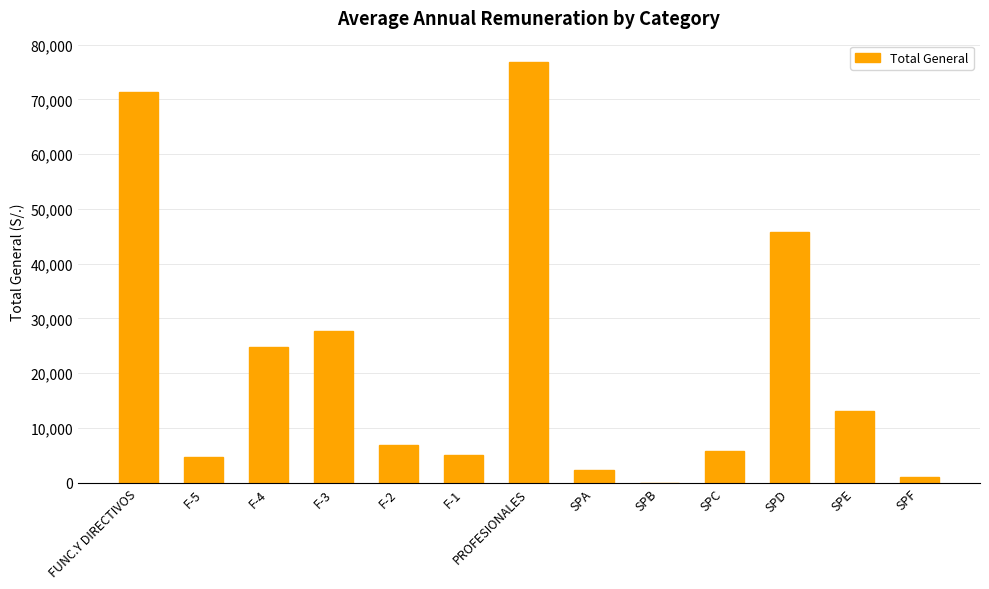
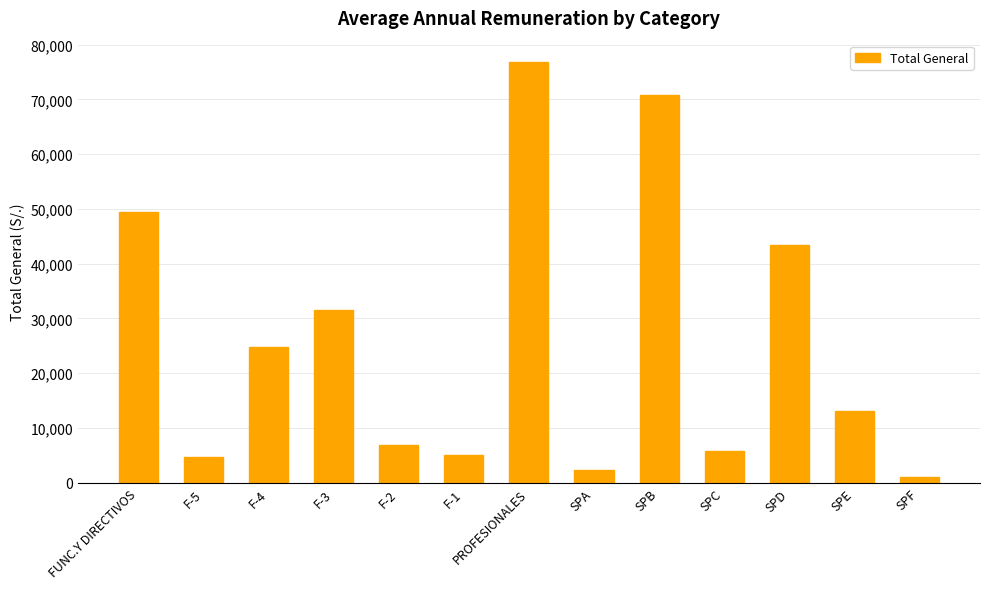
  {
-   "FUNC.Y DIRECTIVOS": "71,000",
+   "FUNC.Y DIRECTIVOS": "49,000",
    "F-5": "5,000",
    "F-4": "25,000",
-   "F-3": "28,000",
+   "F-3": "32,000",
    "F-2": "7,000",
    "F-1": "5,000",
    "PROFESIONALES": "77,000",
    "SPA": "2,000",
-   "SPB": "0",
+   "SPB": "71,000",
    "SPC": "6,000",
-   "SPD": "46,000",
+   "SPD": "43,000",
    "SPE": "13,000",
    "SPF": "1,000"
  }
